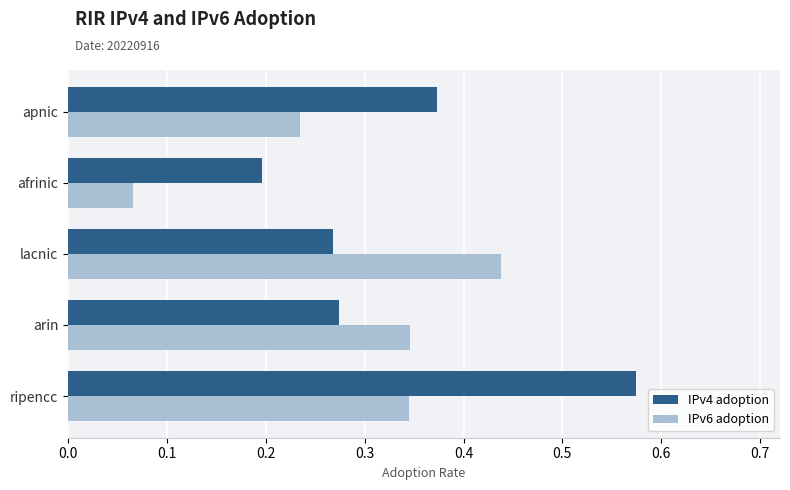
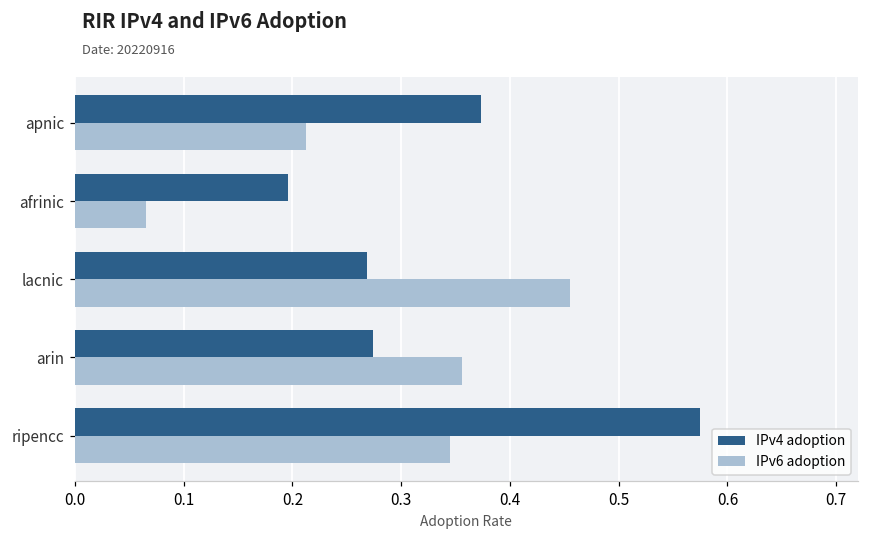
  {
    "IPv4 adoption": {
      "apnic": 0.37,
      "afrinic": 0.20,
      "lacnic": 0.27,
      "arin": 0.27,
      "ripencc": 0.57
    },
    "IPv6 adoption": {
-     "apnic": 0.24,
+     "apnic": 0.21,
      "afrinic": 0.07,
-     "lacnic": 0.44,
-     "arin": 0.35,
+     "lacnic": 0.45,
+     "arin": 0.36,
      "ripencc": 0.34
    }
  }
